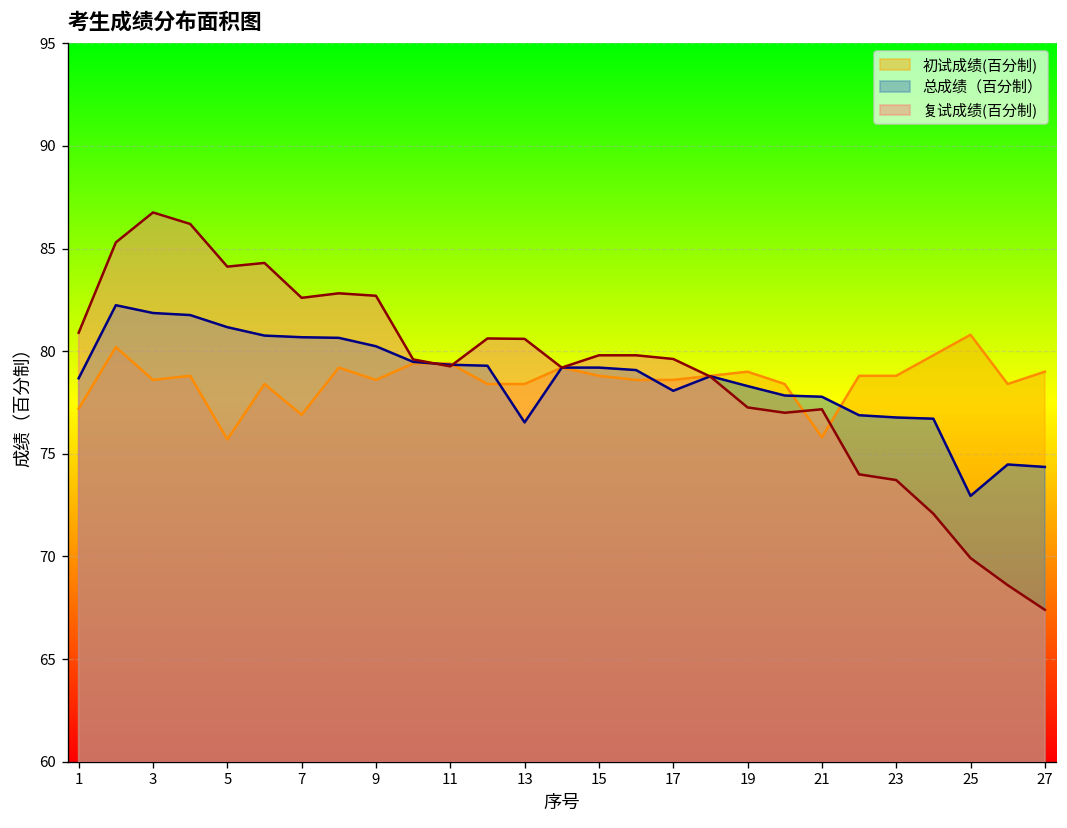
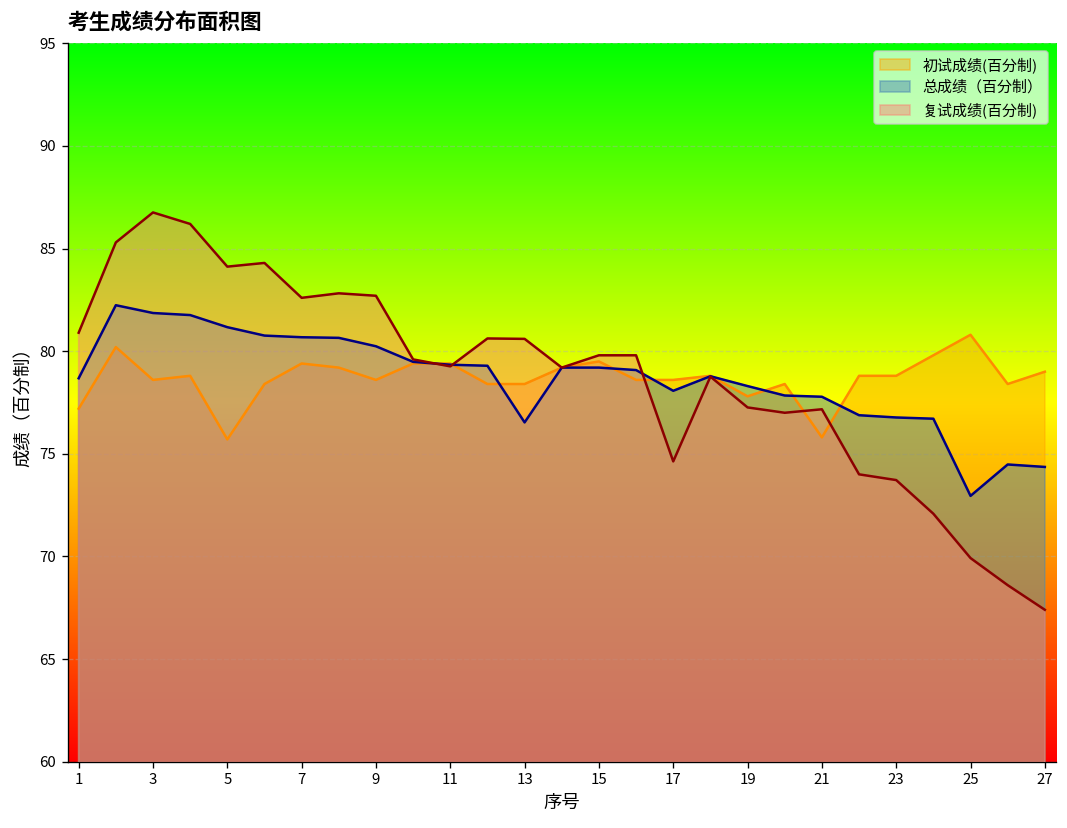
  {
    "初试成绩(百分制)": {
      "1": 77.2,
      "3": 78.6,
      "5": 75.7,
-     "7": 76.9,
+     "7": 79.4,
      "9": 78.6,
      "13": 78.4,
-     "15": 78.8,
+     "15": 79.5,
      "17": 78.6,
-     "19": 79.0,
+     "19": 77.8,
      "21": 75.8,
      "23": 78.8,
      "25": 80.8,
      "27": 79.0
    },
    "总成绩（百分制）": {
      "1": 78.7,
      "3": 81.9,
      "5": 81.2,
      "7": 80.7,
      "9": 80.2,
      "13": 76.5,
      "15": 79.2,
      "17": 78.1,
      "19": 78.3,
      "21": 77.8,
      "23": 76.8,
      "25": 73.0,
      "27": 74.4
    },
    "复试成绩(百分制)": {
      "1": 80.9,
      "3": 86.8,
      "5": 84.1,
      "7": 82.6,
      "9": 82.7,
      "13": 80.6,
      "15": 79.8,
-     "17": 79.6,
+     "17": 74.6,
      "19": 77.3,
      "21": 77.2,
      "23": 73.7,
      "25": 69.9,
      "27": 67.4
    }
  }
